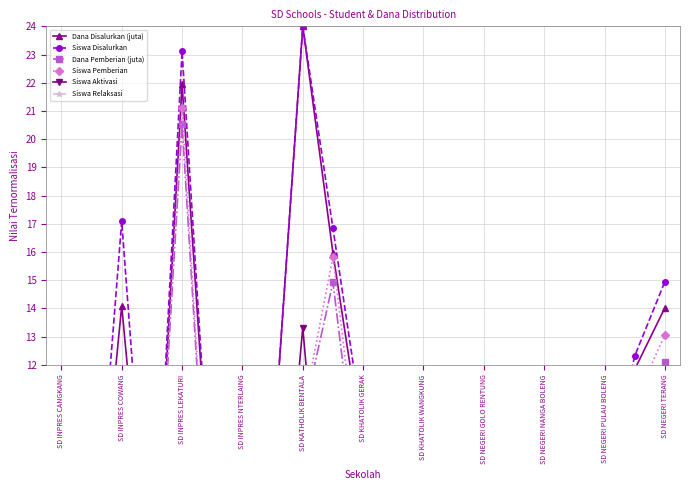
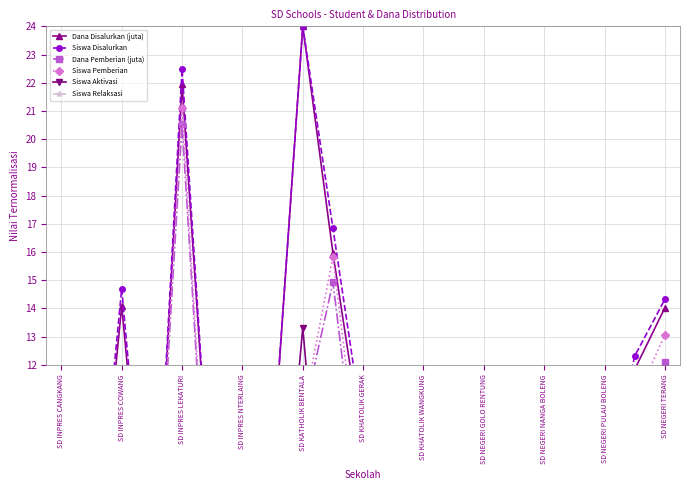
  {
    "Siswa Disalurkan": {
-     "SD INPRES COWANG": 17.1,
-     "SD INPRES LEKATURI": 23.1,
-     "SD NEGERI TERANG": 15.0
+     "SD INPRES COWANG": 14.7,
+     "SD INPRES LEKATURI": 22.5,
+     "SD NEGERI TERANG": 14.3
    }
  }
